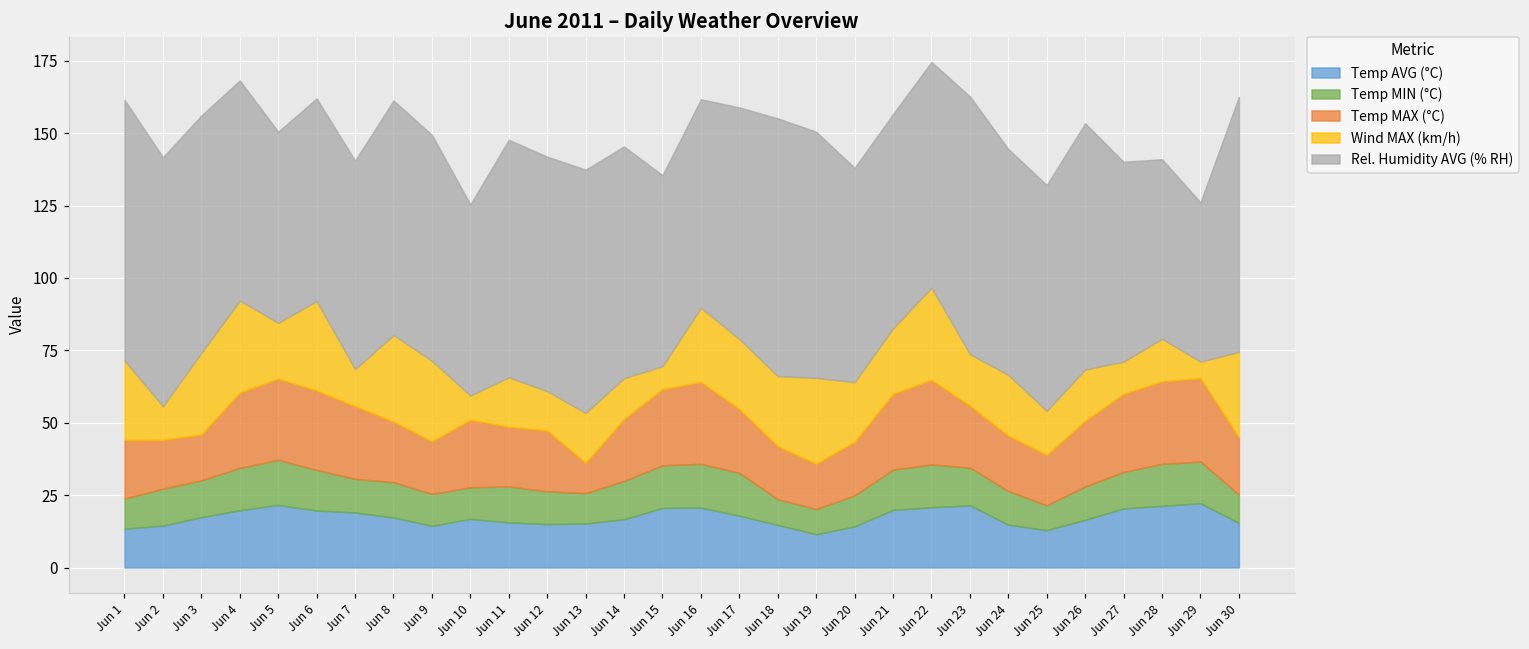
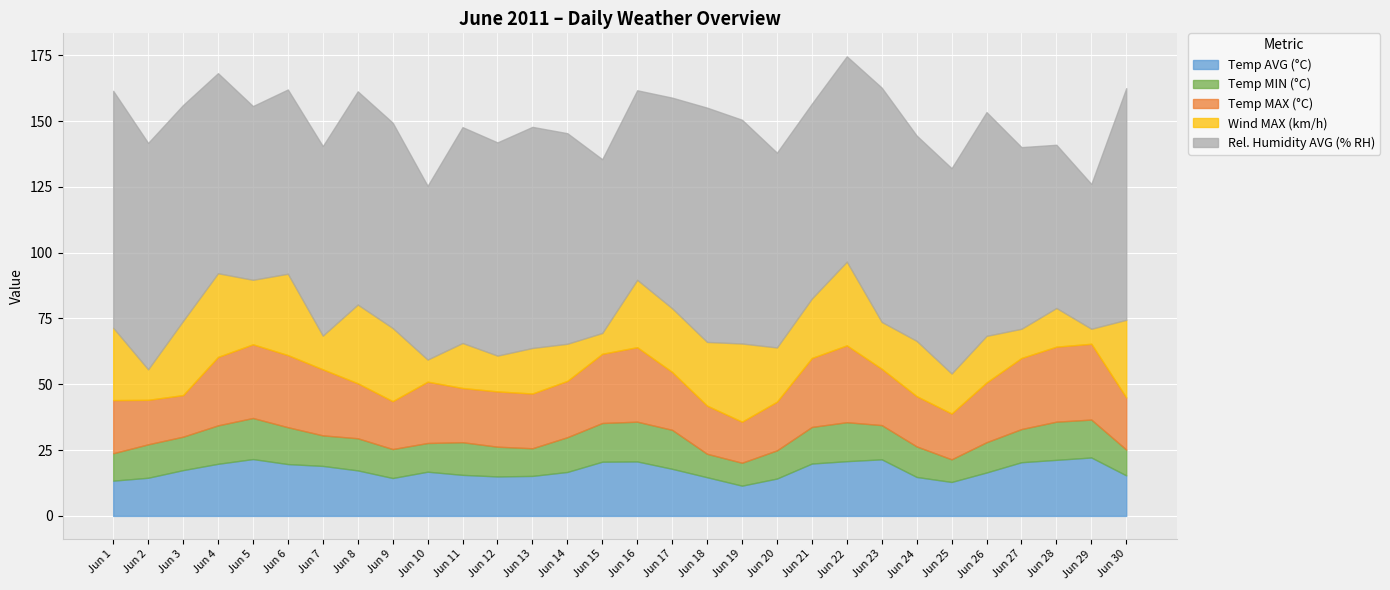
  {
    "Temp AVG (°C)": {
      "Jun 1": 13,
      "Jun 2": 15,
      "Jun 3": 17,
      "Jun 4": 20,
      "Jun 5": 22,
      "Jun 6": 20,
      "Jun 7": 19,
      "Jun 8": 17,
      "Jun 9": 14,
      "Jun 10": 17,
      "Jun 11": 16,
      "Jun 12": 15,
      "Jun 13": 15,
      "Jun 14": 17,
      "Jun 15": 21,
      "Jun 16": 21,
      "Jun 17": 18,
      "Jun 18": 15,
      "Jun 19": 12,
      "Jun 20": 14,
      "Jun 21": 20,
      "Jun 22": 21,
      "Jun 23": 22,
      "Jun 24": 15,
      "Jun 25": 13,
      "Jun 26": 17,
      "Jun 27": 20,
      "Jun 28": 21,
      "Jun 29": 22,
      "Jun 30": 15
    },
    "Temp MIN (°C)": {
      "Jun 1": 10,
      "Jun 2": 13,
      "Jun 3": 13,
      "Jun 4": 15,
      "Jun 5": 16,
      "Jun 6": 14,
      "Jun 7": 12,
      "Jun 8": 12,
      "Jun 9": 11,
      "Jun 10": 11,
      "Jun 11": 12,
      "Jun 12": 11,
      "Jun 13": 11,
      "Jun 14": 13,
      "Jun 15": 15,
      "Jun 16": 15,
      "Jun 17": 15,
      "Jun 18": 9,
      "Jun 19": 9,
      "Jun 20": 11,
      "Jun 21": 14,
      "Jun 22": 15,
      "Jun 23": 13,
      "Jun 24": 12,
      "Jun 25": 9,
      "Jun 26": 12,
      "Jun 27": 13,
      "Jun 28": 14,
      "Jun 29": 14,
      "Jun 30": 10
    },
    "Temp MAX (°C)": {
      "Jun 1": 20,
      "Jun 2": 17,
      "Jun 3": 16,
      "Jun 4": 26,
      "Jun 5": 28,
      "Jun 6": 27,
      "Jun 7": 25,
      "Jun 8": 21,
      "Jun 9": 18,
      "Jun 10": 23,
      "Jun 11": 21,
      "Jun 12": 21,
-     "Jun 13": 10,
+     "Jun 13": 21,
      "Jun 14": 21,
      "Jun 15": 26,
      "Jun 16": 28,
      "Jun 17": 22,
      "Jun 18": 18,
      "Jun 19": 16,
      "Jun 20": 19,
      "Jun 21": 26,
      "Jun 22": 29,
      "Jun 23": 21,
      "Jun 24": 19,
      "Jun 25": 17,
      "Jun 26": 23,
      "Jun 27": 27,
      "Jun 28": 29,
      "Jun 29": 29,
      "Jun 30": 20
    },
    "Wind MAX (km/h)": {
      "Jun 1": 28,
      "Jun 2": 12,
      "Jun 3": 28,
      "Jun 4": 32,
-     "Jun 5": 19,
+     "Jun 5": 25,
      "Jun 6": 31,
      "Jun 7": 13,
      "Jun 8": 30,
      "Jun 9": 28,
      "Jun 10": 8,
      "Jun 11": 17,
      "Jun 12": 14,
      "Jun 13": 17,
      "Jun 14": 14,
      "Jun 15": 8,
      "Jun 16": 26,
      "Jun 17": 24,
      "Jun 18": 24,
      "Jun 19": 30,
      "Jun 20": 21,
      "Jun 21": 23,
      "Jun 22": 32,
      "Jun 23": 18,
      "Jun 24": 21,
      "Jun 25": 15,
      "Jun 26": 18,
      "Jun 27": 11,
      "Jun 28": 15,
      "Jun 29": 6,
      "Jun 30": 30
    },
    "Rel. Humidity AVG (% RH)": {
      "Jun 1": 90,
      "Jun 2": 86,
      "Jun 3": 82,
      "Jun 4": 76,
      "Jun 5": 66,
      "Jun 6": 70,
      "Jun 7": 72,
      "Jun 8": 81,
      "Jun 9": 78,
      "Jun 10": 66,
      "Jun 11": 82,
      "Jun 12": 81,
      "Jun 13": 84,
      "Jun 14": 80,
      "Jun 15": 66,
      "Jun 16": 72,
      "Jun 17": 80,
      "Jun 18": 89,
      "Jun 19": 85,
      "Jun 20": 74,
      "Jun 21": 74,
      "Jun 22": 78,
      "Jun 23": 89,
      "Jun 24": 78,
      "Jun 25": 78,
      "Jun 26": 85,
      "Jun 27": 69,
      "Jun 28": 62,
      "Jun 29": 55,
      "Jun 30": 88
    }
  }
